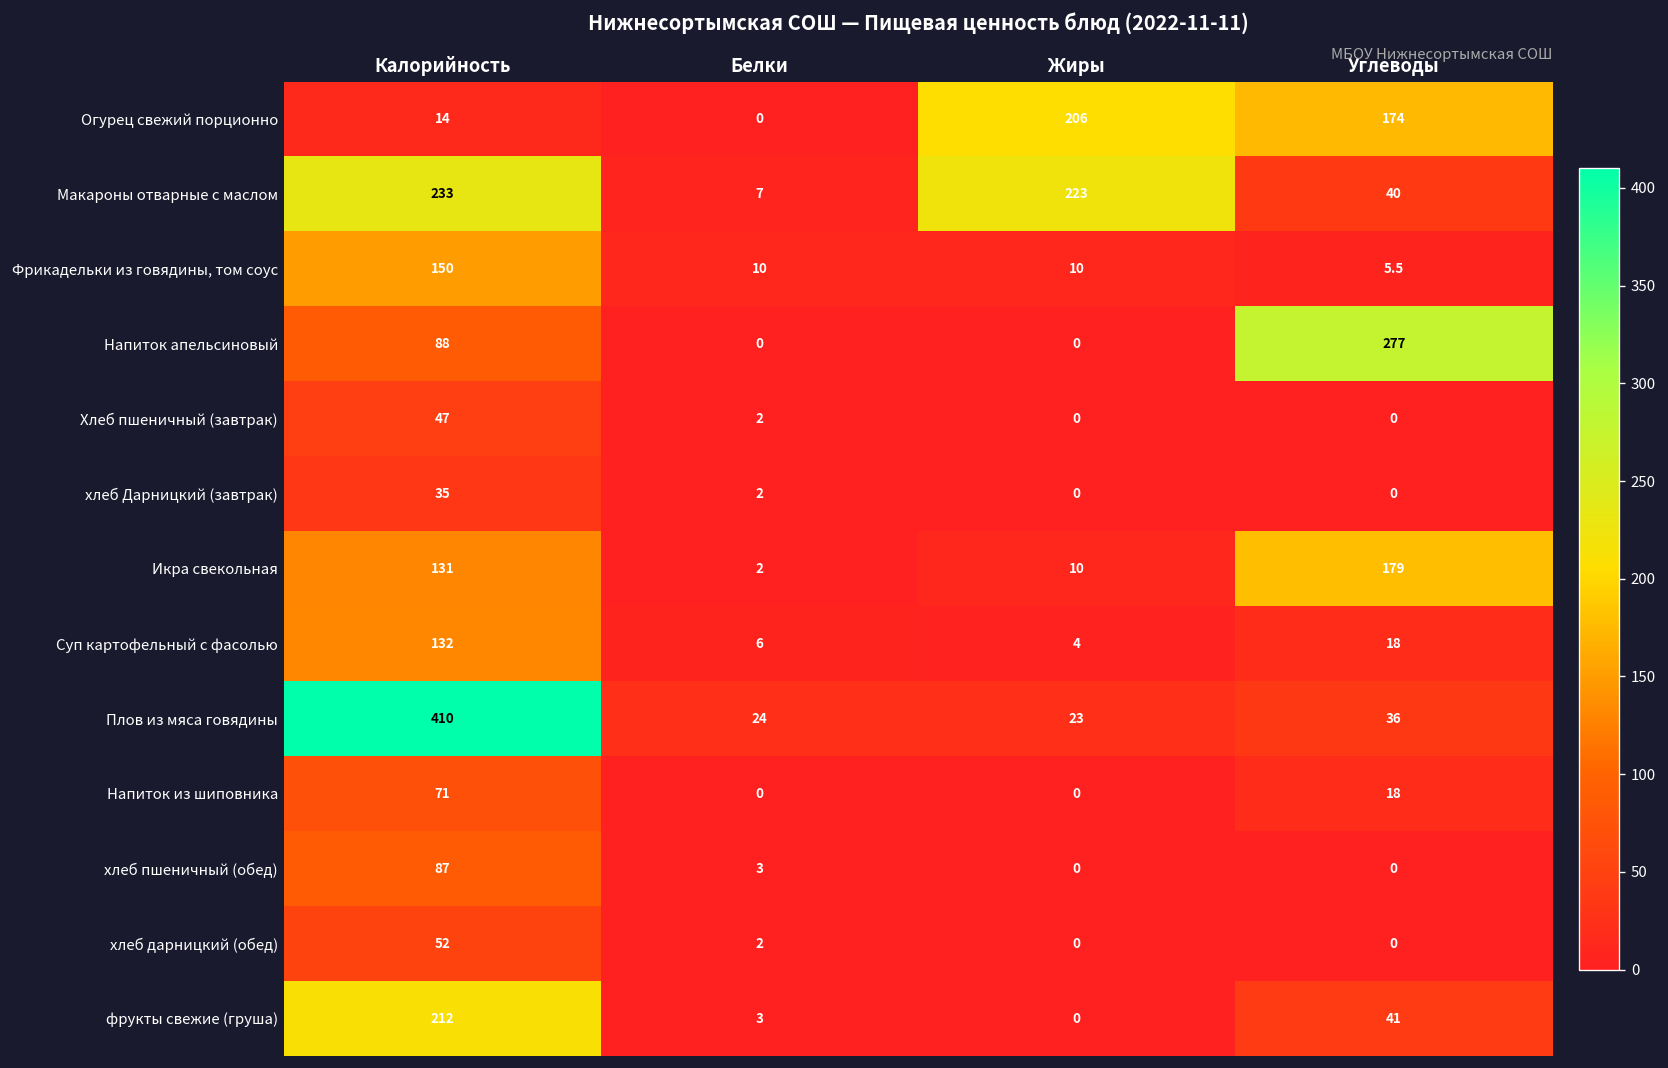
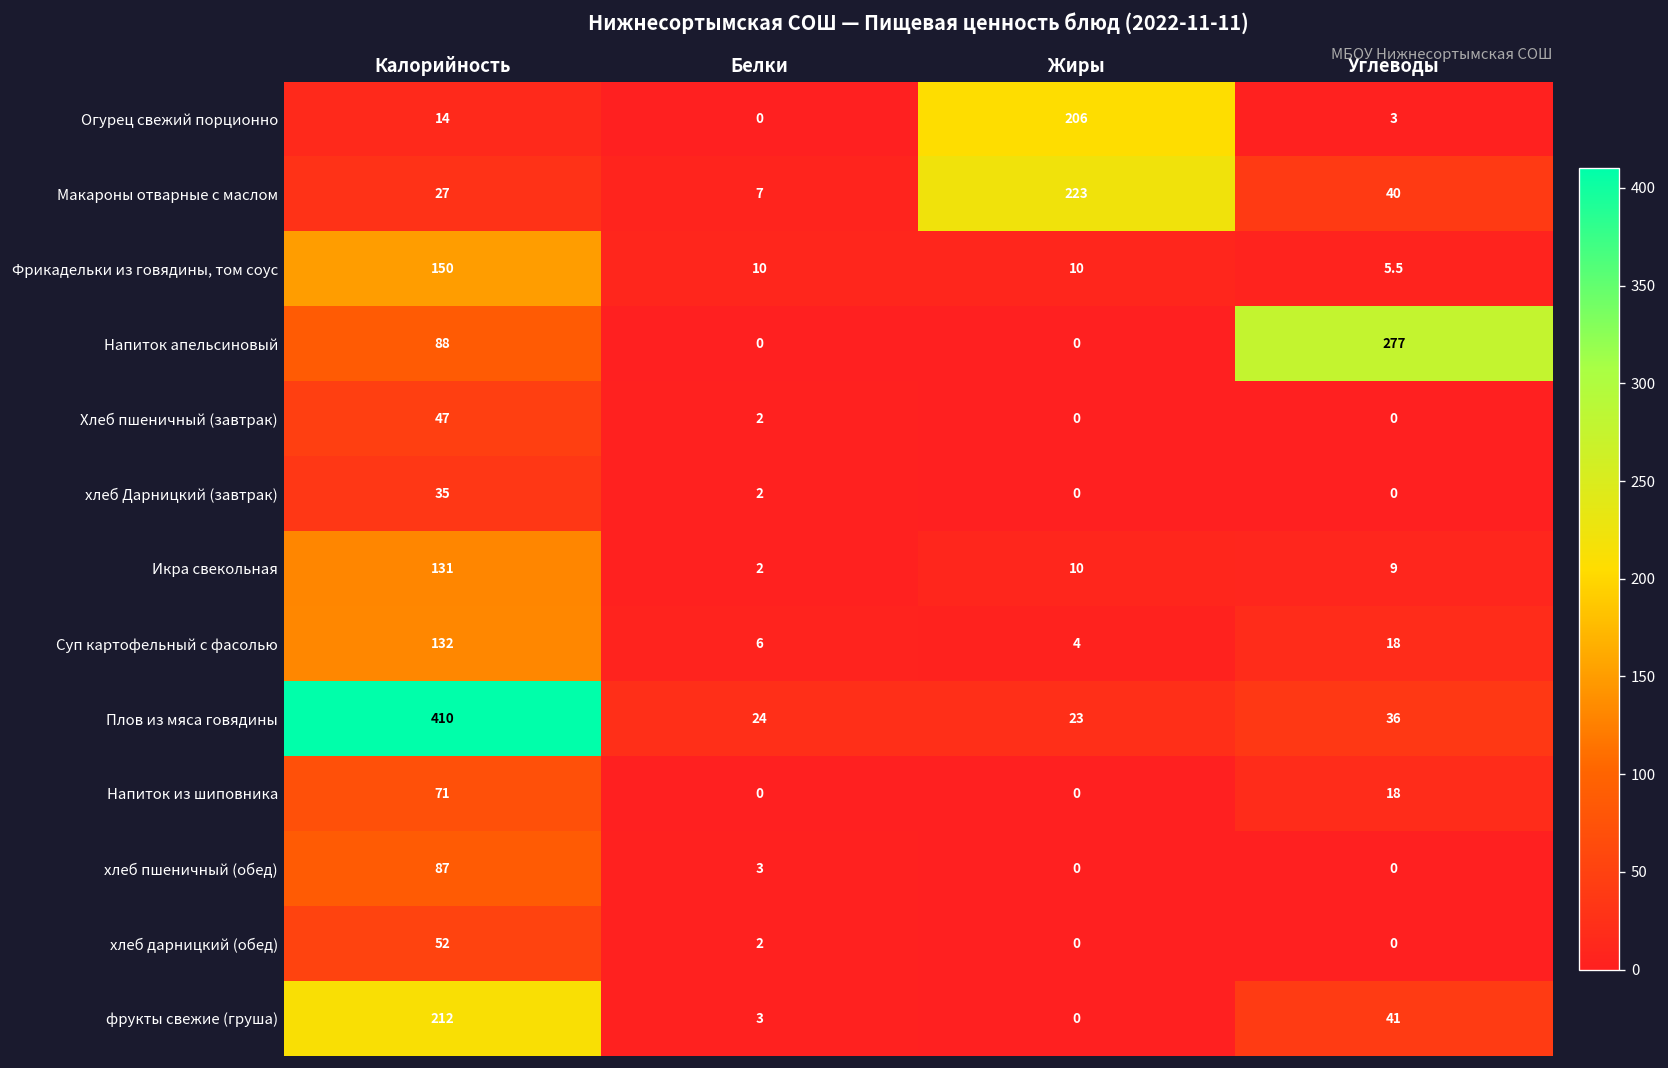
  {
    "Огурец свежий порционно": {
      "Калорийность": 14,
      "Белки": 0,
      "Жиры": 206,
-     "Углеводы": 174
+     "Углеводы": 3
    },
    "Макароны отварные с маслом": {
-     "Калорийность": 233,
+     "Калорийность": 27,
      "Белки": 7,
      "Жиры": 223,
      "Углеводы": 40
    },
    "Фрикадельки из говядины, том соус": {
      "Калорийность": 150,
      "Белки": 10,
      "Жиры": 10,
      "Углеводы": 5.5
    },
    "Напиток апельсиновый": {
      "Калорийность": 88,
      "Белки": 0,
      "Жиры": 0,
      "Углеводы": 277
    },
    "Хлеб пшеничный (завтрак)": {
      "Калорийность": 47,
      "Белки": 2,
      "Жиры": 0,
      "Углеводы": 0
    },
    "хлеб Дарницкий (завтрак)": {
      "Калорийность": 35,
      "Белки": 2,
      "Жиры": 0,
      "Углеводы": 0
    },
    "Икра свекольная": {
      "Калорийность": 131,
      "Белки": 2,
      "Жиры": 10,
-     "Углеводы": 179
+     "Углеводы": 9
    },
    "Суп картофельный с фасолью": {
      "Калорийность": 132,
      "Белки": 6,
      "Жиры": 4,
      "Углеводы": 18
    },
    "Плов из мяса говядины": {
      "Калорийность": 410,
      "Белки": 24,
      "Жиры": 23,
      "Углеводы": 36
    },
    "Напиток из шиповника": {
      "Калорийность": 71,
      "Белки": 0,
      "Жиры": 0,
      "Углеводы": 18
    },
    "хлеб пшеничный (обед)": {
      "Калорийность": 87,
      "Белки": 3,
      "Жиры": 0,
      "Углеводы": 0
    },
    "хлеб дарницкий (обед)": {
      "Калорийность": 52,
      "Белки": 2,
      "Жиры": 0,
      "Углеводы": 0
    },
    "фрукты свежие (груша)": {
      "Калорийность": 212,
      "Белки": 3,
      "Жиры": 0,
      "Углеводы": 41
    }
  }
